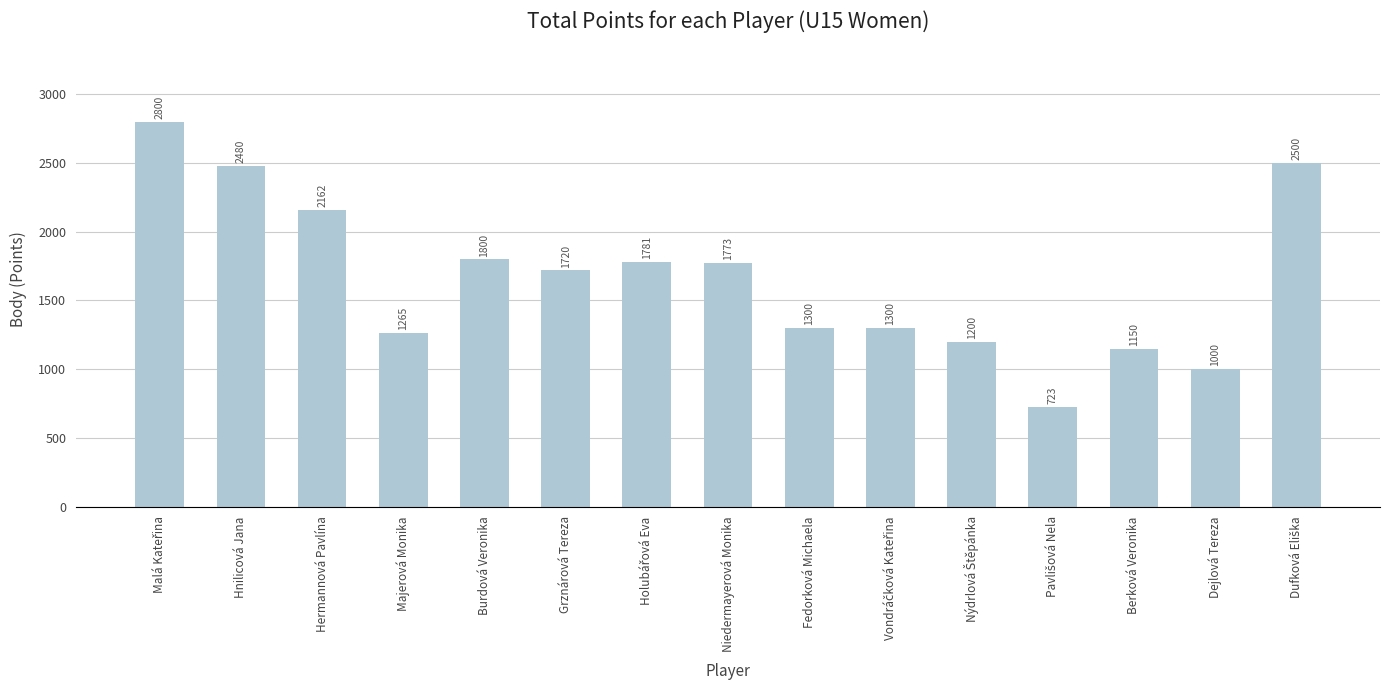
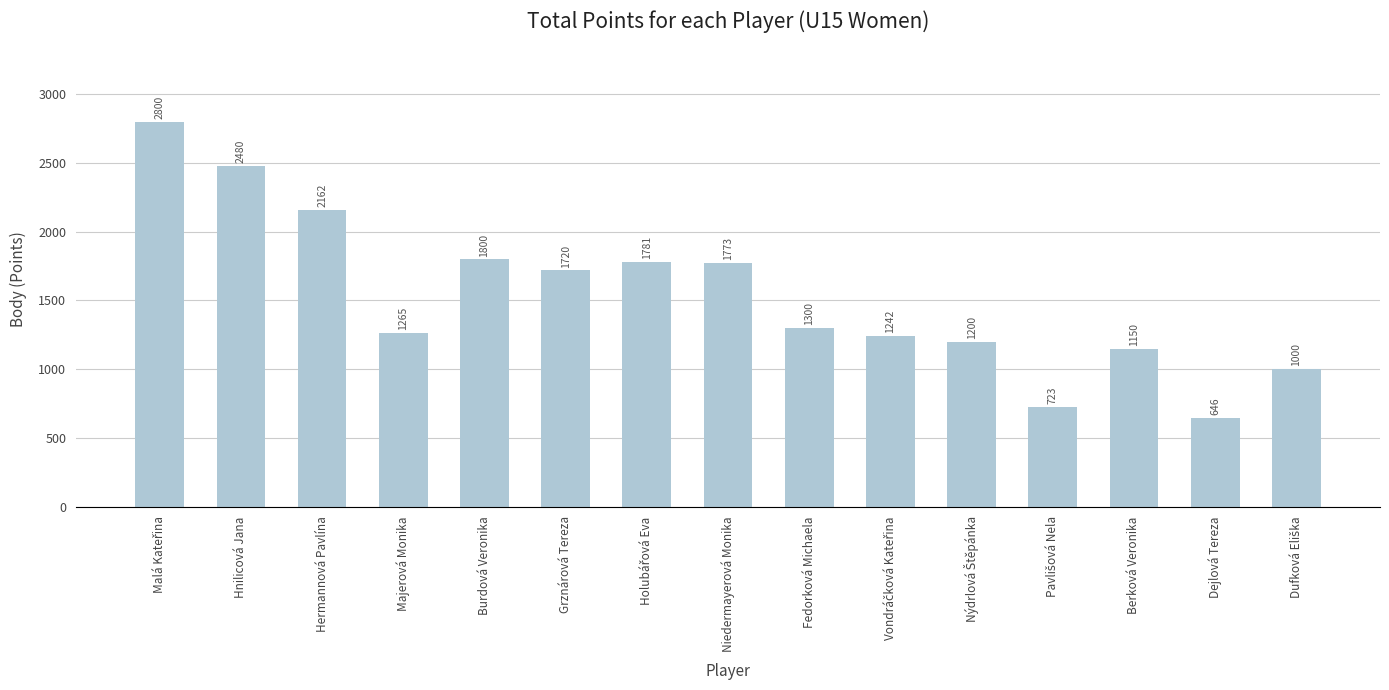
  {
    "Malá Kateřina": 2800,
    "Hnilicová Jana": 2480,
    "Hermannová Pavlína": 2162,
    "Majerová Monika": 1265,
    "Burdová Veronika": 1800,
    "Grznárová Tereza": 1720,
    "Holubářová Eva": 1781,
    "Niedermayerová Monika": 1773,
    "Fedorková Michaela": 1300,
-   "Vondráčková Kateřina": 1300,
+   "Vondráčková Kateřina": 1242,
    "Nýdrlová Štěpánka": 1200,
    "Pavlišová Nela": 723,
    "Berková Veronika": 1150,
-   "Dejlová Tereza": 1000,
-   "Dufková Eliška": 2500
+   "Dejlová Tereza": 646,
+   "Dufková Eliška": 1000
  }
